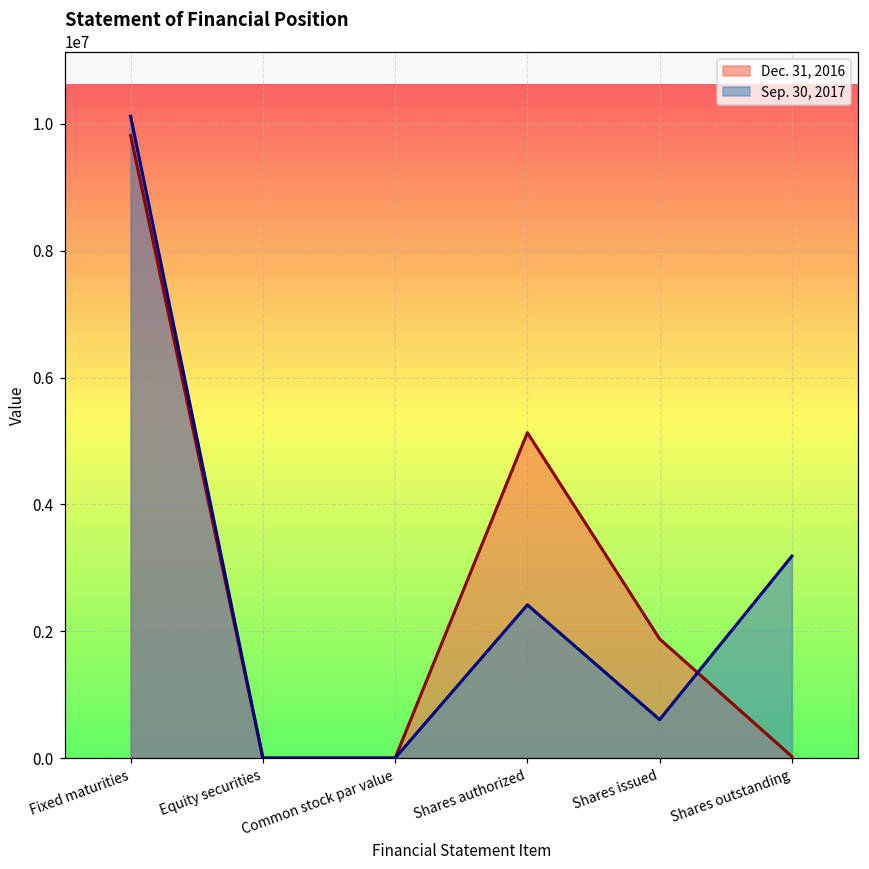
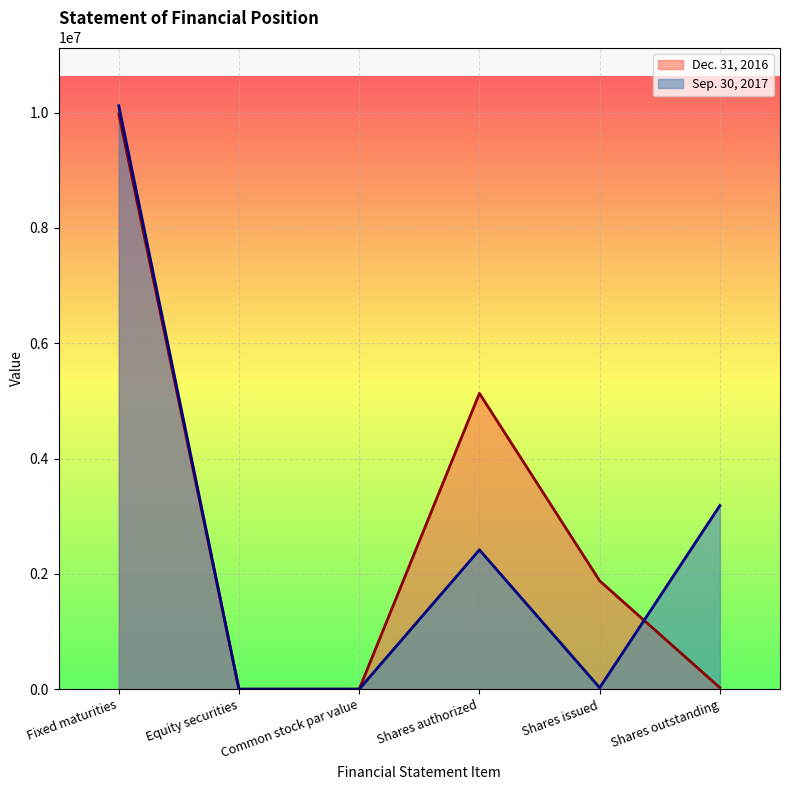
  {
    "Dec. 31, 2016": {
-     "Fixed maturities": 9800000,
+     "Fixed maturities": 10000000,
      "Shares authorized": 5100000,
      "Shares issued": 1900000,
      "Shares outstanding": 0
    },
    "Sep. 30, 2017": {
      "Fixed maturities": 10100000,
      "Shares authorized": 2400000,
-     "Shares issued": 600000,
+     "Shares issued": 0,
      "Shares outstanding": 3200000
    }
  }
